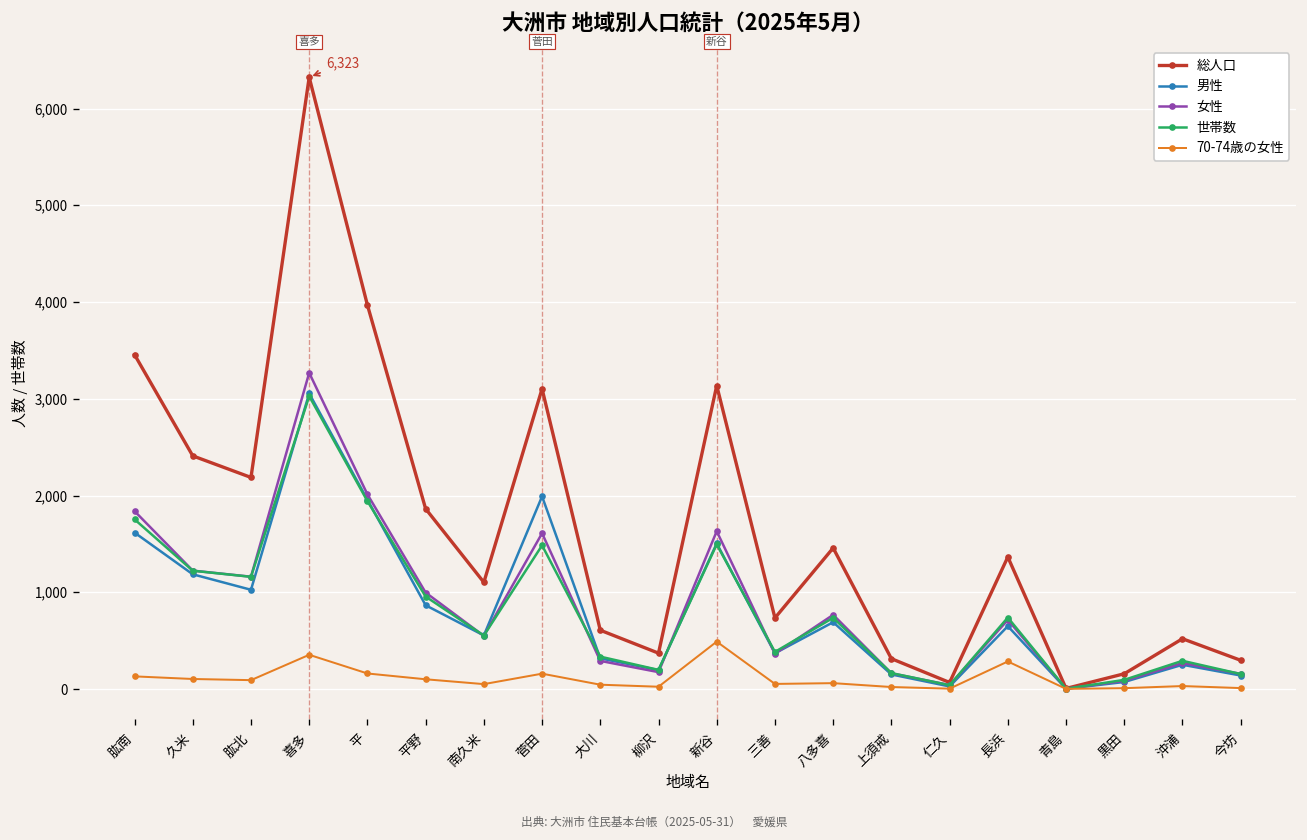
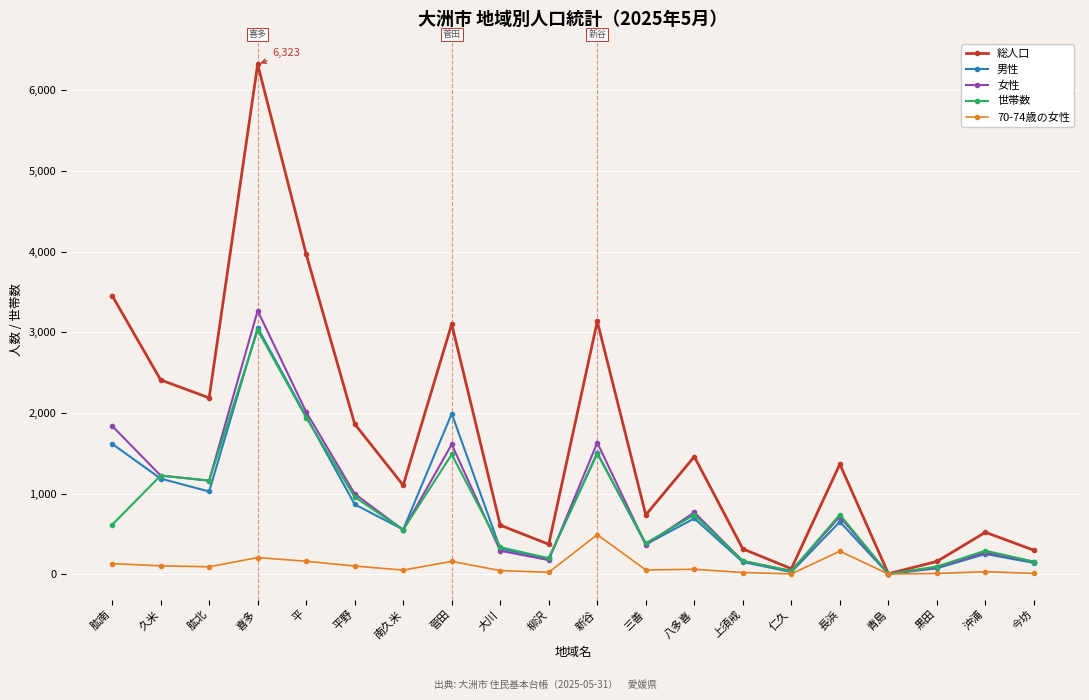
  {
    "総人口": {
      "喜多": "6,323"
    },
    "男性": {
      "肱南": "1,600",
      "久米": "1,200",
      "肱北": "1,000",
      "平野": "900",
      "菅田": "2,000",
      "八多喜": "700",
      "長浜": "700"
    },
    "女性": {
      "肱南": "1,800",
      "喜多": "3,300",
      "平": "2,000",
      "平野": "1,000",
      "菅田": "1,600",
      "新谷": "1,600"
    },
    "世帯数": {
-     "肱南": "1,800",
+     "肱南": "600",
      "平野": "1,000",
      "菅田": "1,500"
    },
    "70-74歳の女性": {
      "肱南": "100",
      "久米": "100",
      "肱北": "100",
-     "喜多": "400",
+     "喜多": "200",
      "平": "200",
      "平野": "100",
      "南久米": "100",
      "菅田": "200",
      "大川": "0",
      "柳沢": "0",
      "新谷": "500",
      "三善": "100",
      "八多喜": "100",
      "上須戒": "0",
      "長浜": "300",
      "黒田": "0",
      "沖浦": "0",
      "今坊": "0"
    }
  }
